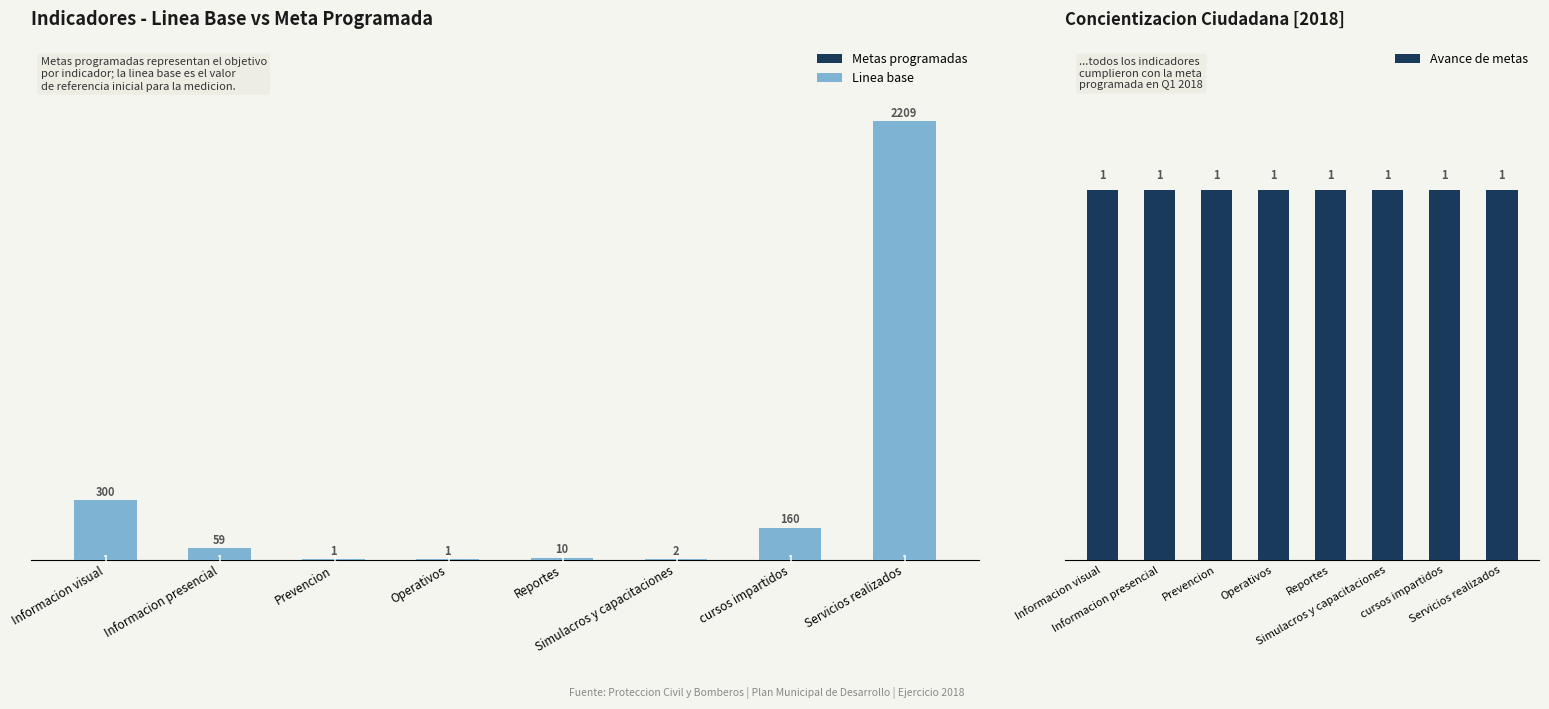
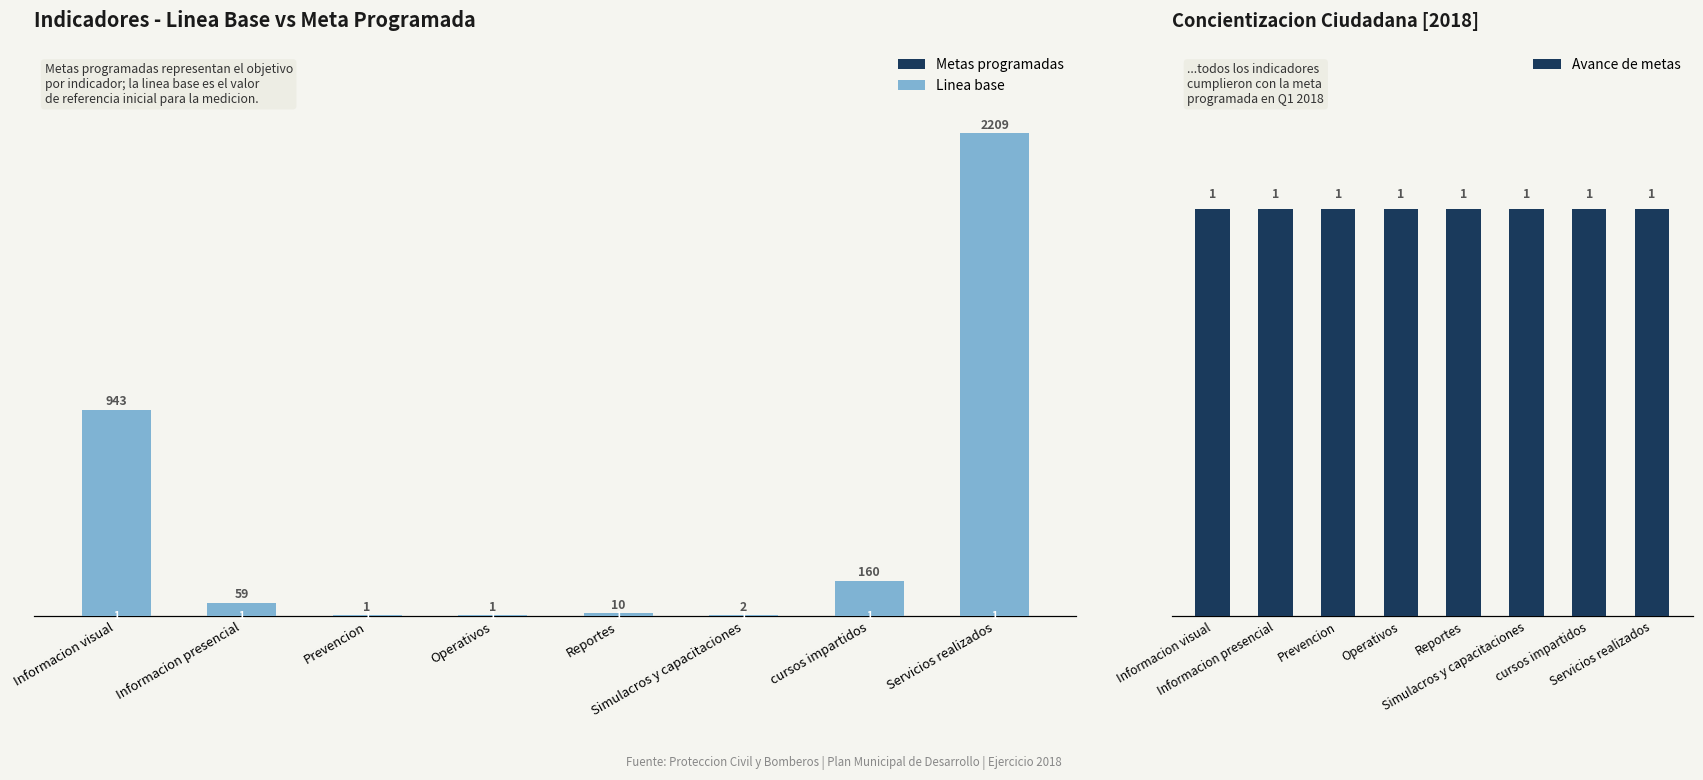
  {
    "Indicadores - Linea Base vs Meta Programada": {
      "Metas programadas": {
        "Informacion visual": 1,
        "Informacion presencial": 1,
        "Prevencion": 1,
        "Operativos": 1,
        "cursos impartidos": 1,
        "Servicios realizados": 1
      },
      "Linea base": {
-       "Informacion visual": 300,
+       "Informacion visual": 943,
        "Informacion presencial": 59,
        "Prevencion": 1,
        "Operativos": 1,
        "Reportes": 10,
        "Simulacros y capacitaciones": 2,
        "cursos impartidos": 160,
        "Servicios realizados": 2209
      }
    },
    "Concientizacion Ciudadana [2018]": {
      "Informacion visual": 1,
      "Informacion presencial": 1,
      "Prevencion": 1,
      "Operativos": 1,
      "Reportes": 1,
      "Simulacros y capacitaciones": 1,
      "cursos impartidos": 1,
      "Servicios realizados": 1
    }
  }
